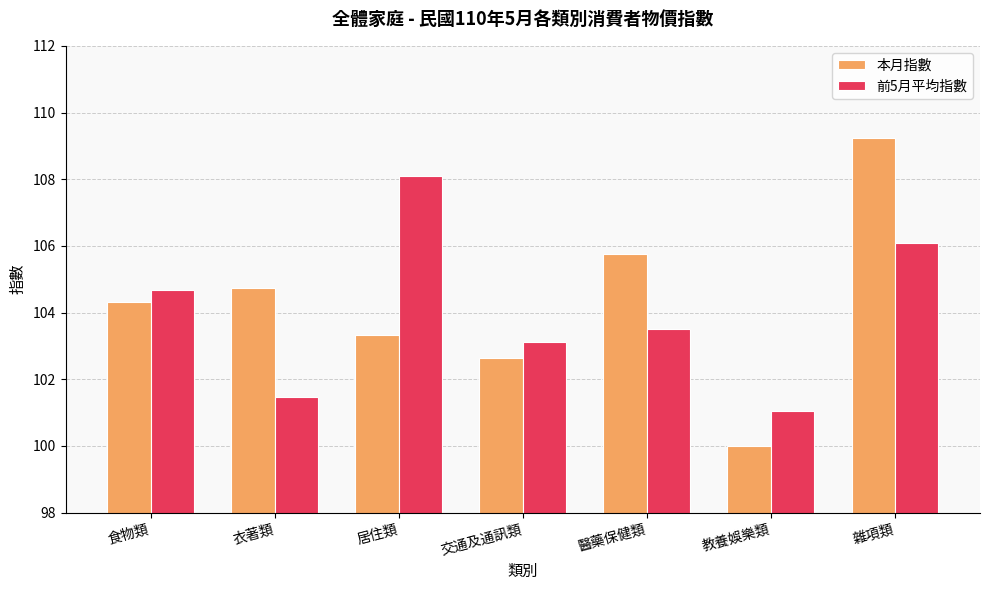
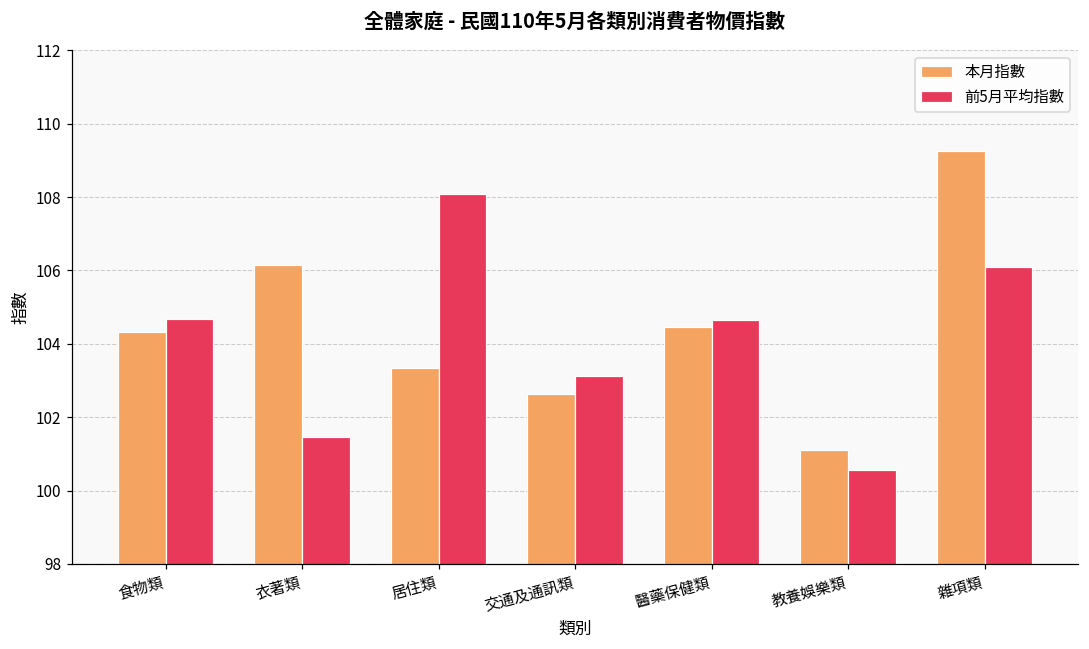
  {
    "本月指數": {
      "食物類": 104.3,
-     "衣著類": 104.7,
+     "衣著類": 106.2,
      "居住類": 103.3,
      "交通及通訊類": 102.6,
-     "醫藥保健類": 105.8,
-     "教養娛樂類": 100.0,
+     "醫藥保健類": 104.5,
+     "教養娛樂類": 101.1,
      "雜項類": 109.3
    },
    "前5月平均指數": {
      "食物類": 104.7,
      "衣著類": 101.5,
      "居住類": 108.1,
      "交通及通訊類": 103.1,
-     "醫藥保健類": 103.5,
-     "教養娛樂類": 101.1,
+     "醫藥保健類": 104.6,
+     "教養娛樂類": 100.6,
      "雜項類": 106.1
    }
  }
